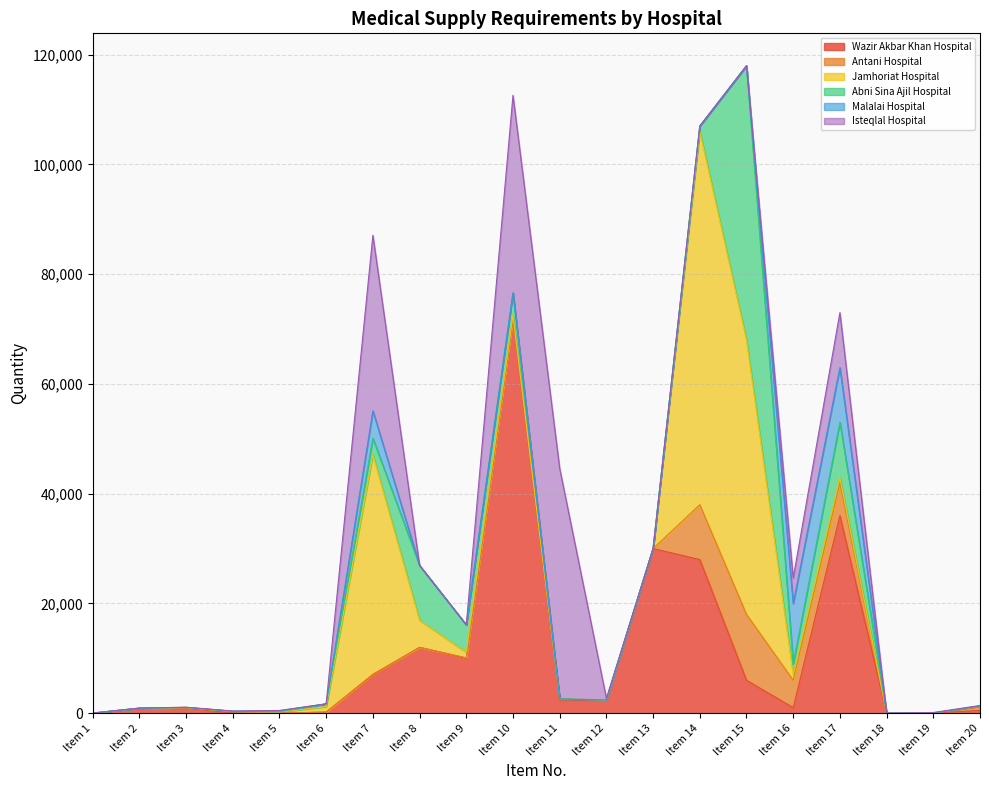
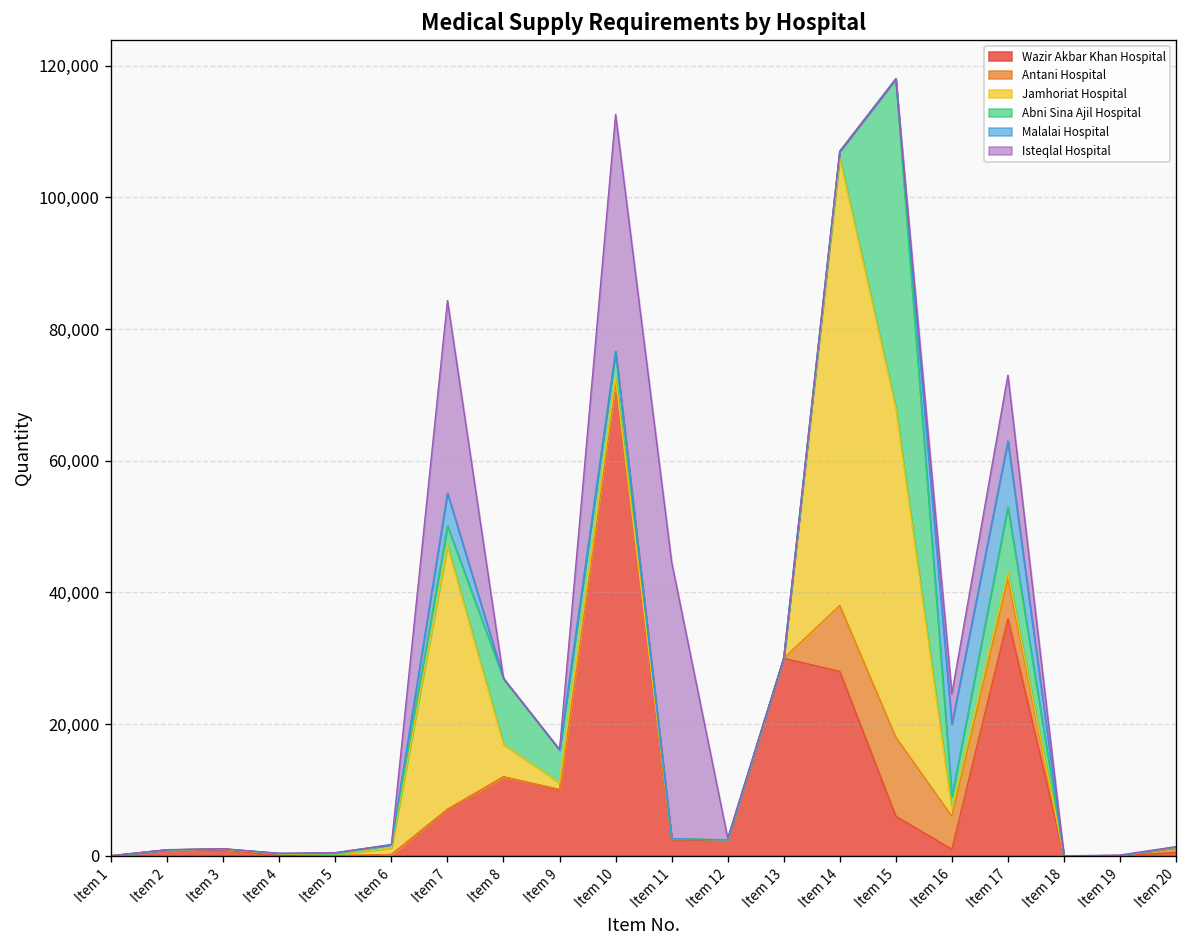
  {
    "Jamhoriat Hospital": {
      "Item 6": "1,000",
      "Item 7": "40,000",
      "Item 8": "5,000",
      "Item 9": "1,000",
      "Item 10": "1,000",
      "Item 14": "68,000",
      "Item 15": "50,000",
      "Item 16": "1,000",
      "Item 17": "1,000"
    },
    "Abni Sina Ajil Hospital": {
      "Item 7": "3,000",
      "Item 16": "2,000",
      "Item 17": "10,000"
    },
    "Malalai Hospital": {
      "Item 7": "5,000",
      "Item 16": "11,000",
      "Item 17": "10,000"
    },
    "Isteqlal Hospital": {
-     "Item 7": "32,000",
+     "Item 7": "29,000",
      "Item 10": "36,000",
      "Item 11": "42,000",
      "Item 16": "5,000",
      "Item 17": "10,000"
    }
  }
